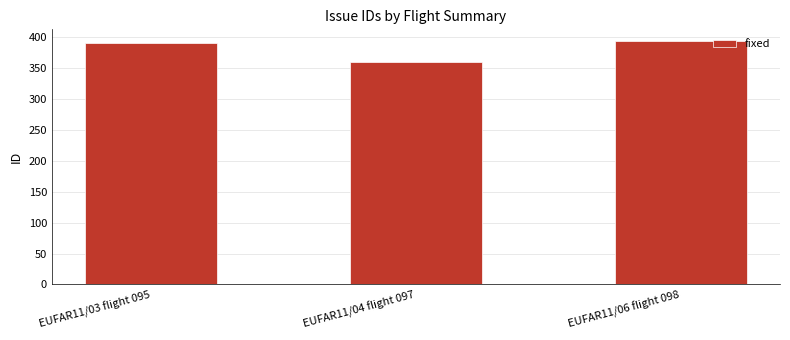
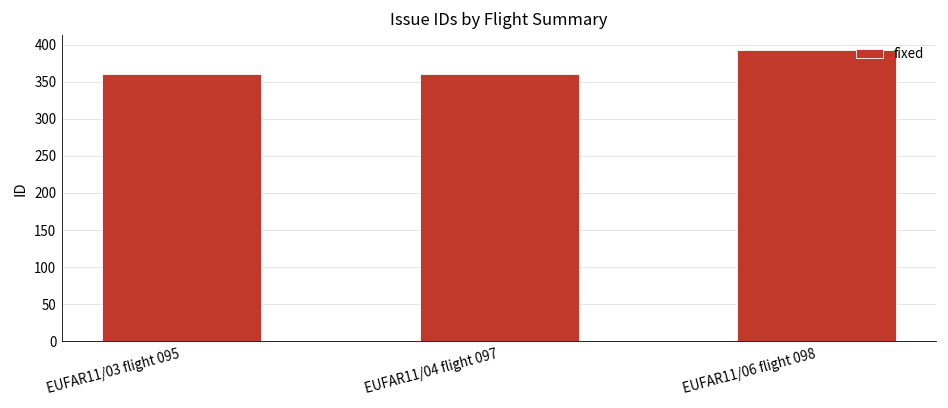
  {
-   "EUFAR11/03 flight 095": 390,
+   "EUFAR11/03 flight 095": 360,
    "EUFAR11/04 flight 097": 360,
    "EUFAR11/06 flight 098": 390
  }
